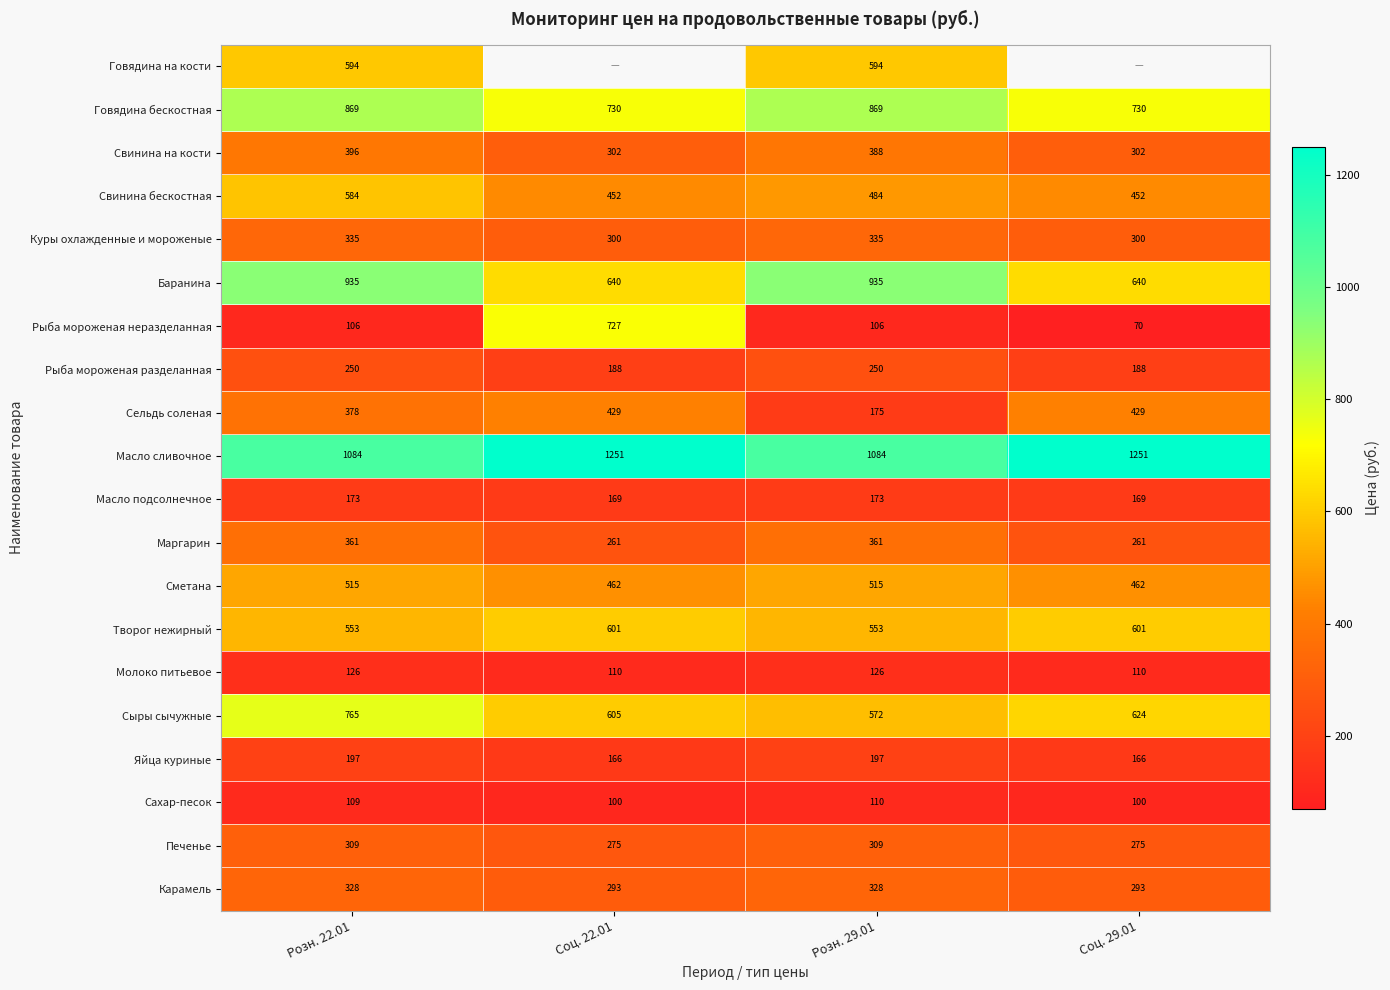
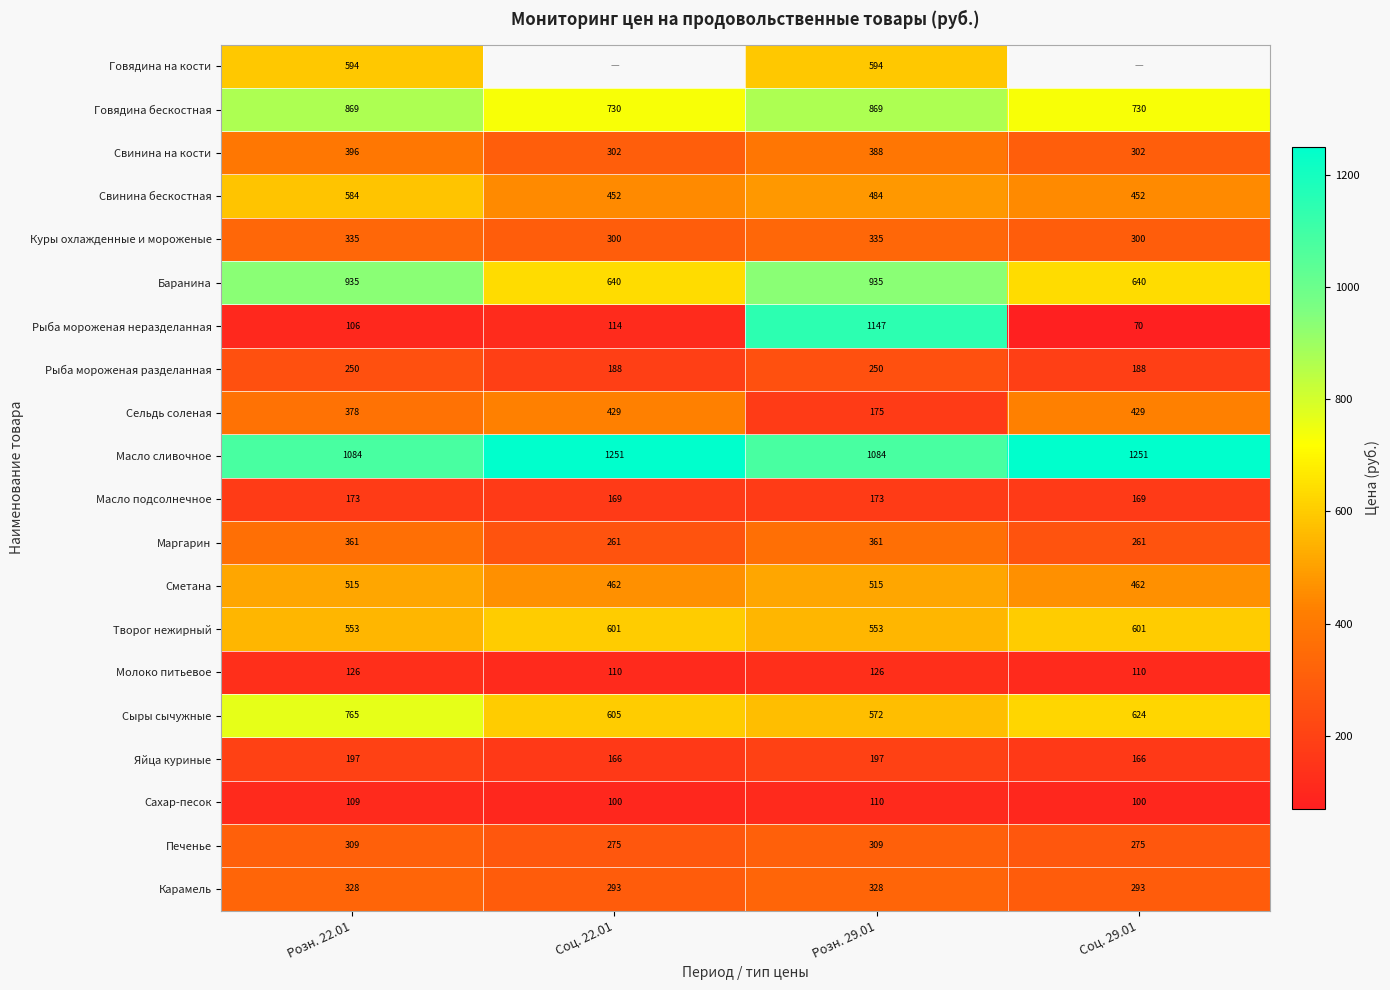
  {
    "Говядина на кости": {
      "Розн. 22.01": 594,
      "Розн. 29.01": 594
    },
    "Говядина бескостная": {
      "Розн. 22.01": 869,
      "Соц. 22.01": 730,
      "Розн. 29.01": 869,
      "Соц. 29.01": 730
    },
    "Свинина на кости": {
      "Розн. 22.01": 396,
      "Соц. 22.01": 302,
      "Розн. 29.01": 388,
      "Соц. 29.01": 302
    },
    "Свинина бескостная": {
      "Розн. 22.01": 584,
      "Соц. 22.01": 452,
      "Розн. 29.01": 484,
      "Соц. 29.01": 452
    },
    "Куры охлажденные и мороженые": {
      "Розн. 22.01": 335,
      "Соц. 22.01": 300,
      "Розн. 29.01": 335,
      "Соц. 29.01": 300
    },
    "Баранина": {
      "Розн. 22.01": 935,
      "Соц. 22.01": 640,
      "Розн. 29.01": 935,
      "Соц. 29.01": 640
    },
    "Рыба мороженая неразделанная": {
      "Розн. 22.01": 106,
-     "Соц. 22.01": 727,
-     "Розн. 29.01": 106,
+     "Соц. 22.01": 114,
+     "Розн. 29.01": 1147,
      "Соц. 29.01": 70
    },
    "Рыба мороженая разделанная": {
      "Розн. 22.01": 250,
      "Соц. 22.01": 188,
      "Розн. 29.01": 250,
      "Соц. 29.01": 188
    },
    "Сельдь соленая": {
      "Розн. 22.01": 378,
      "Соц. 22.01": 429,
      "Розн. 29.01": 175,
      "Соц. 29.01": 429
    },
    "Масло сливочное": {
      "Розн. 22.01": 1084,
      "Соц. 22.01": 1251,
      "Розн. 29.01": 1084,
      "Соц. 29.01": 1251
    },
    "Масло подсолнечное": {
      "Розн. 22.01": 173,
      "Соц. 22.01": 169,
      "Розн. 29.01": 173,
      "Соц. 29.01": 169
    },
    "Маргарин": {
      "Розн. 22.01": 361,
      "Соц. 22.01": 261,
      "Розн. 29.01": 361,
      "Соц. 29.01": 261
    },
    "Сметана": {
      "Розн. 22.01": 515,
      "Соц. 22.01": 462,
      "Розн. 29.01": 515,
      "Соц. 29.01": 462
    },
    "Творог нежирный": {
      "Розн. 22.01": 553,
      "Соц. 22.01": 601,
      "Розн. 29.01": 553,
      "Соц. 29.01": 601
    },
    "Молоко питьевое": {
      "Розн. 22.01": 126,
      "Соц. 22.01": 110,
      "Розн. 29.01": 126,
      "Соц. 29.01": 110
    },
    "Сыры сычужные": {
      "Розн. 22.01": 765,
      "Соц. 22.01": 605,
      "Розн. 29.01": 572,
      "Соц. 29.01": 624
    },
    "Яйца куриные": {
      "Розн. 22.01": 197,
      "Соц. 22.01": 166,
      "Розн. 29.01": 197,
      "Соц. 29.01": 166
    },
    "Сахар-песок": {
      "Розн. 22.01": 109,
      "Соц. 22.01": 100,
      "Розн. 29.01": 110,
      "Соц. 29.01": 100
    },
    "Печенье": {
      "Розн. 22.01": 309,
      "Соц. 22.01": 275,
      "Розн. 29.01": 309,
      "Соц. 29.01": 275
    },
    "Карамель": {
      "Розн. 22.01": 328,
      "Соц. 22.01": 293,
      "Розн. 29.01": 328,
      "Соц. 29.01": 293
    }
  }
